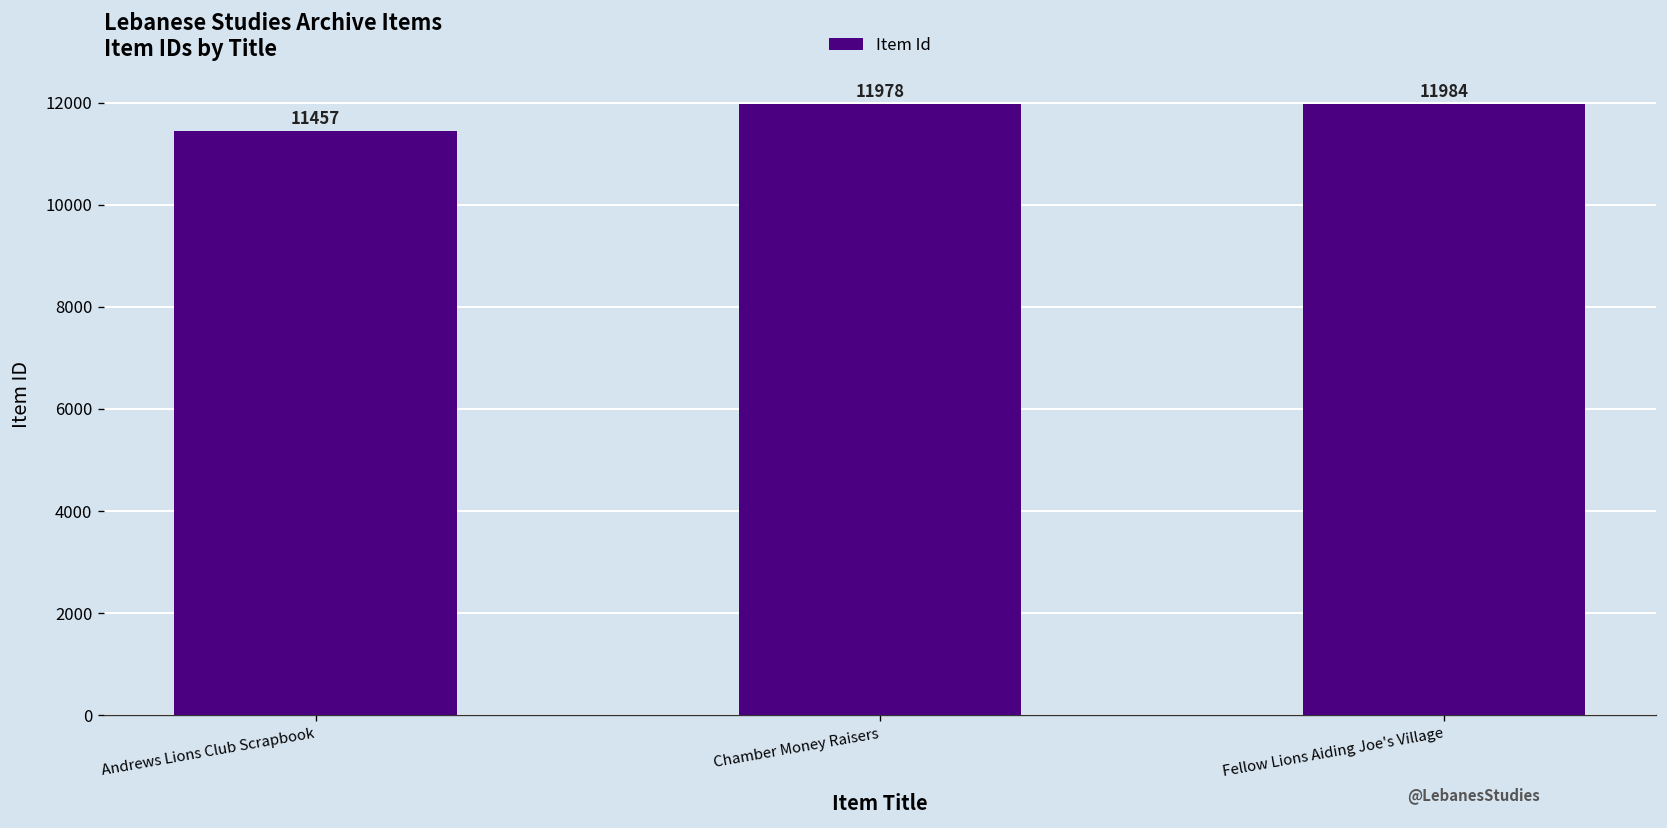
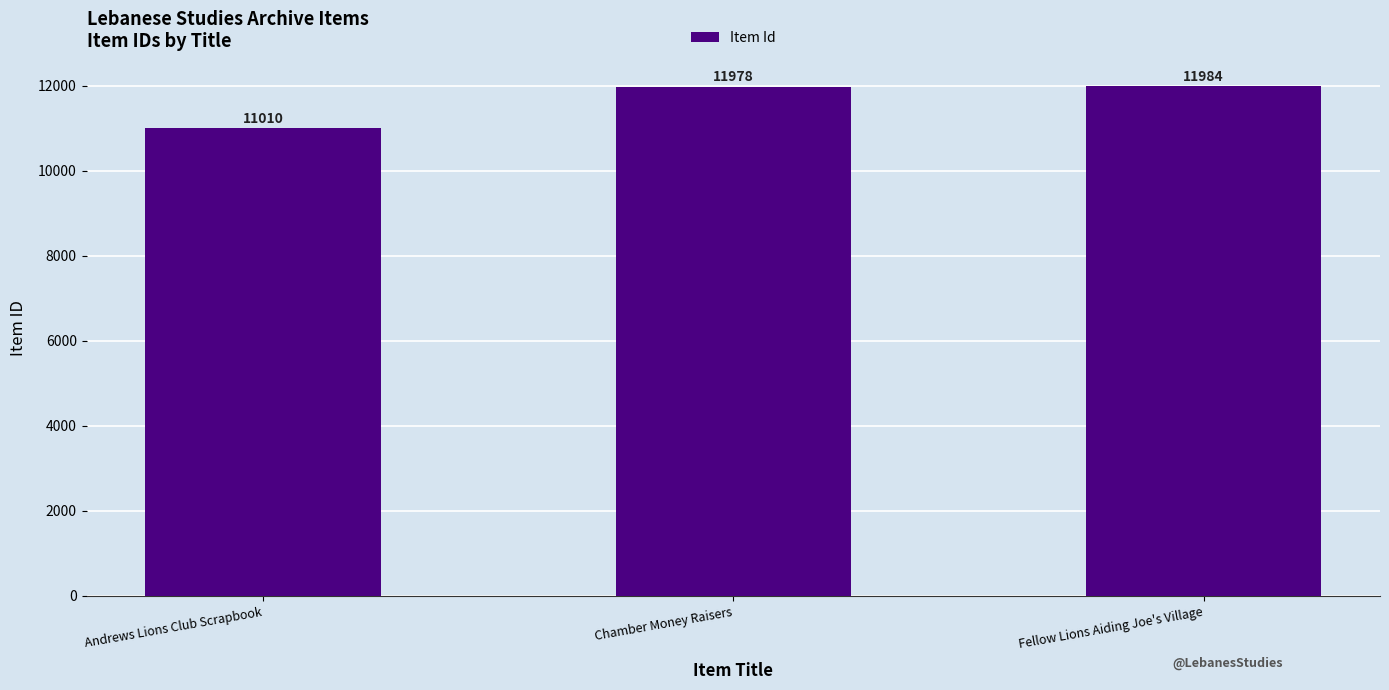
  {
-   "Andrews Lions Club Scrapbook": 11457,
+   "Andrews Lions Club Scrapbook": 11010,
    "Chamber Money Raisers": 11978,
    "Fellow Lions Aiding Joe's Village": 11984
  }
